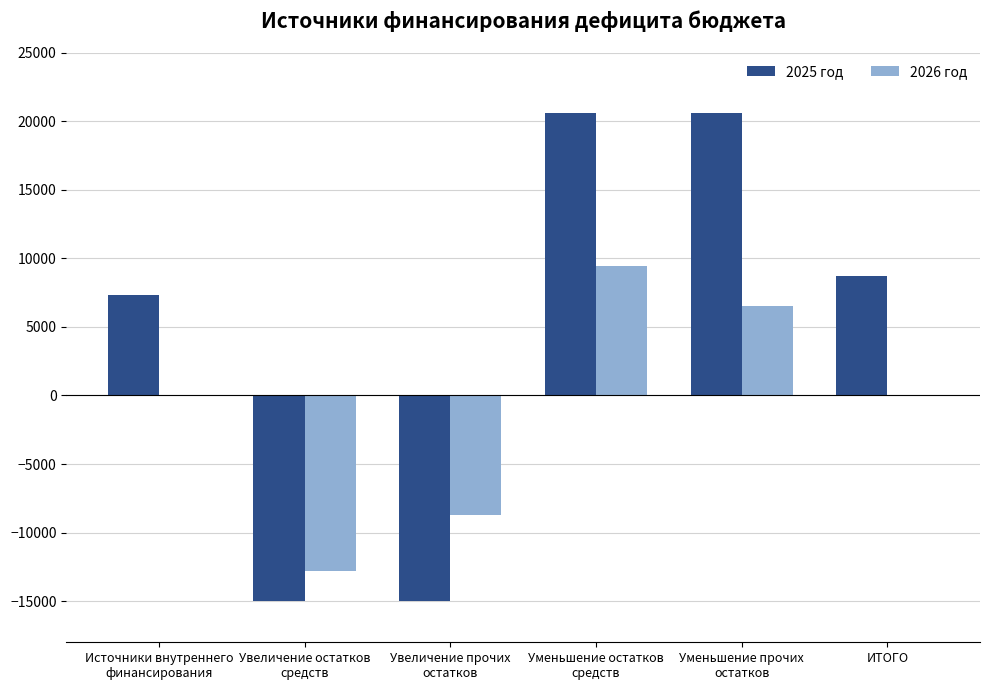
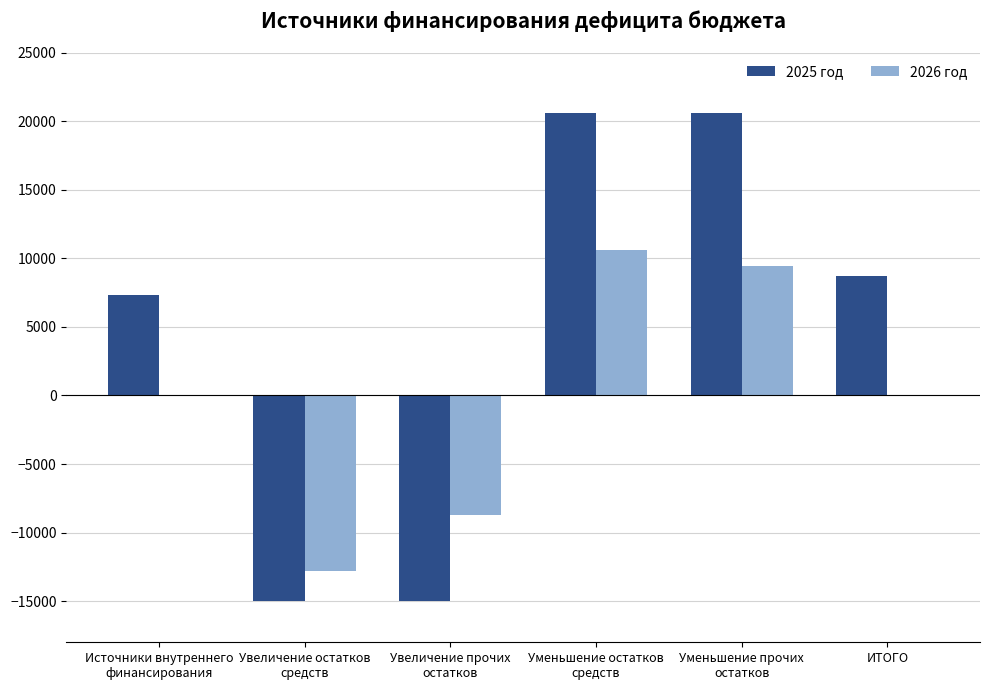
  {
    "2025 год": {
      "Источники внутреннего финансирования": 7400,
      "Увеличение остатков средств": -15000,
      "Увеличение прочих остатков": -15000,
      "Уменьшение остатков средств": 20600,
      "Уменьшение прочих остатков": 20600,
      "ИТОГО": 8700
    },
    "2026 год": {
      "Источники внутреннего финансирования": 0,
      "Увеличение остатков средств": -12800,
      "Увеличение прочих остатков": -8700,
-     "Уменьшение остатков средств": 9400,
-     "Уменьшение прочих остатков": 6600,
+     "Уменьшение остатков средств": 10600,
+     "Уменьшение прочих остатков": 9400,
      "ИТОГО": 0
    }
  }
